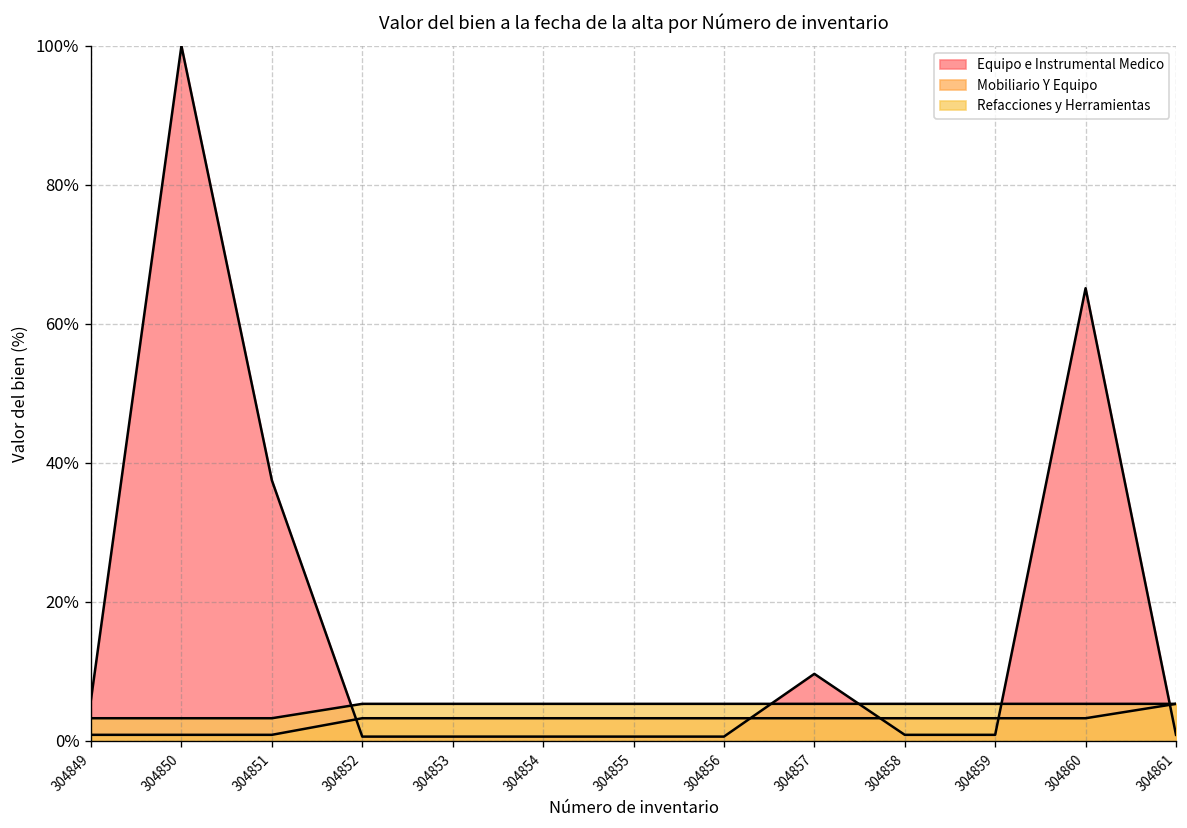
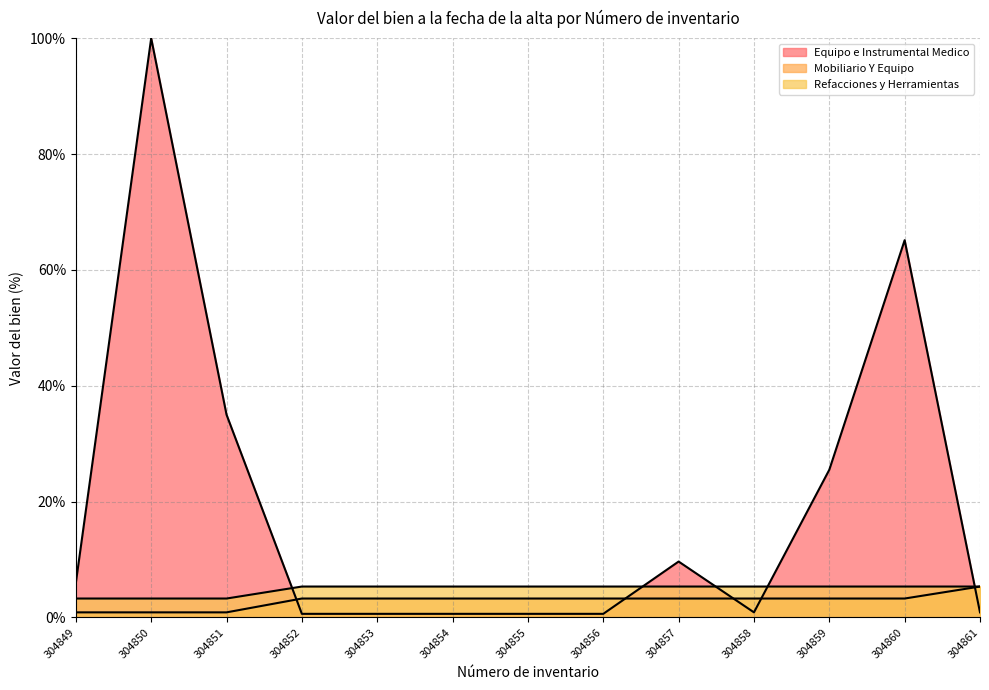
  {
    "Equipo e Instrumental Medico": {
      "304849": "6%",
      "304850": "100%",
-     "304851": "38%",
+     "304851": "35%",
      "304852": "1%",
      "304853": "1%",
      "304854": "1%",
      "304855": "1%",
      "304856": "1%",
      "304857": "10%",
      "304858": "1%",
-     "304859": "1%",
+     "304859": "25%",
      "304860": "65%",
      "304861": "1%"
    }
  }
